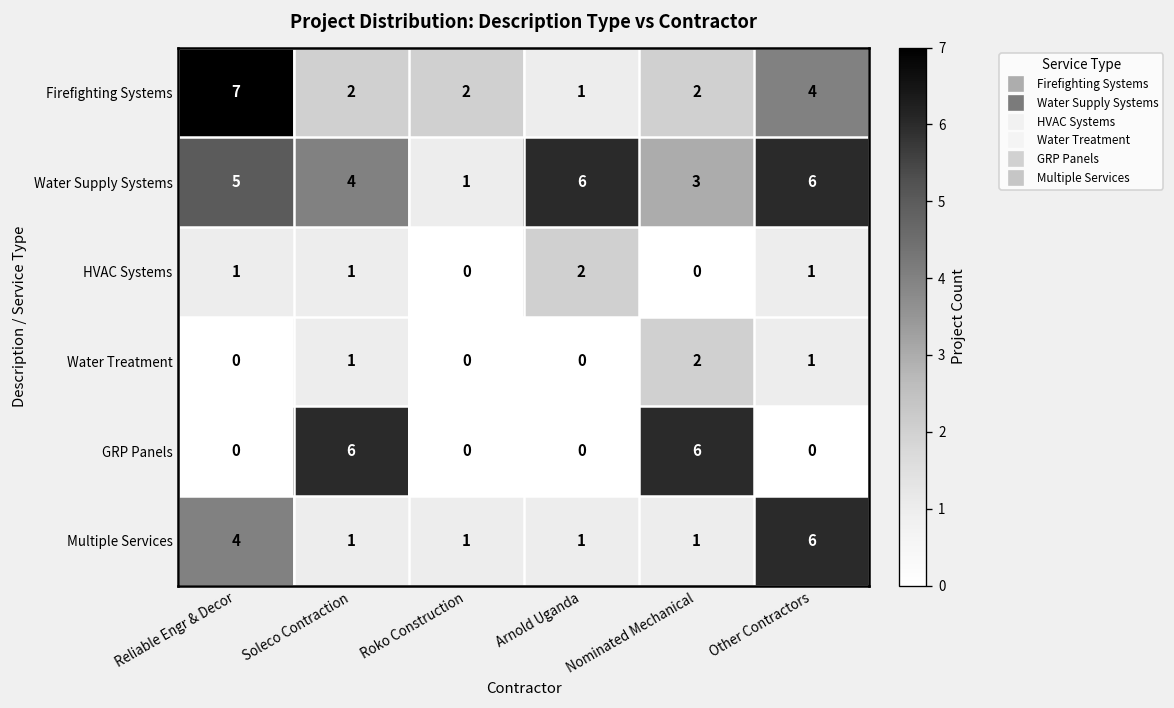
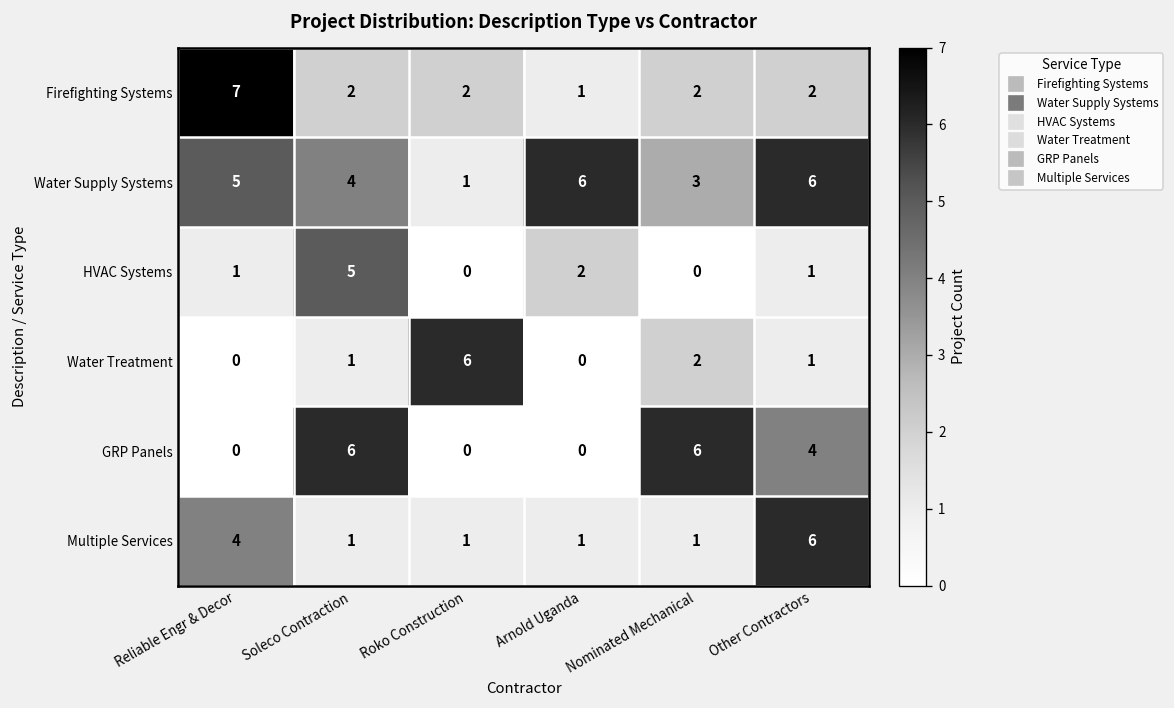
  {
    "Firefighting Systems": {
      "Reliable Engr & Decor": 7,
      "Soleco Contraction": 2,
      "Roko Construction": 2,
      "Arnold Uganda": 1,
      "Nominated Mechanical": 2,
-     "Other Contractors": 4
+     "Other Contractors": 2
    },
    "Water Supply Systems": {
      "Reliable Engr & Decor": 5,
      "Soleco Contraction": 4,
      "Roko Construction": 1,
      "Arnold Uganda": 6,
      "Nominated Mechanical": 3,
      "Other Contractors": 6
    },
    "HVAC Systems": {
      "Reliable Engr & Decor": 1,
-     "Soleco Contraction": 1,
+     "Soleco Contraction": 5,
      "Roko Construction": 0,
      "Arnold Uganda": 2,
      "Nominated Mechanical": 0,
      "Other Contractors": 1
    },
    "Water Treatment": {
      "Reliable Engr & Decor": 0,
      "Soleco Contraction": 1,
-     "Roko Construction": 0,
+     "Roko Construction": 6,
      "Arnold Uganda": 0,
      "Nominated Mechanical": 2,
      "Other Contractors": 1
    },
    "GRP Panels": {
      "Reliable Engr & Decor": 0,
      "Soleco Contraction": 6,
      "Roko Construction": 0,
      "Arnold Uganda": 0,
      "Nominated Mechanical": 6,
-     "Other Contractors": 0
+     "Other Contractors": 4
    },
    "Multiple Services": {
      "Reliable Engr & Decor": 4,
      "Soleco Contraction": 1,
      "Roko Construction": 1,
      "Arnold Uganda": 1,
      "Nominated Mechanical": 1,
      "Other Contractors": 6
    }
  }
